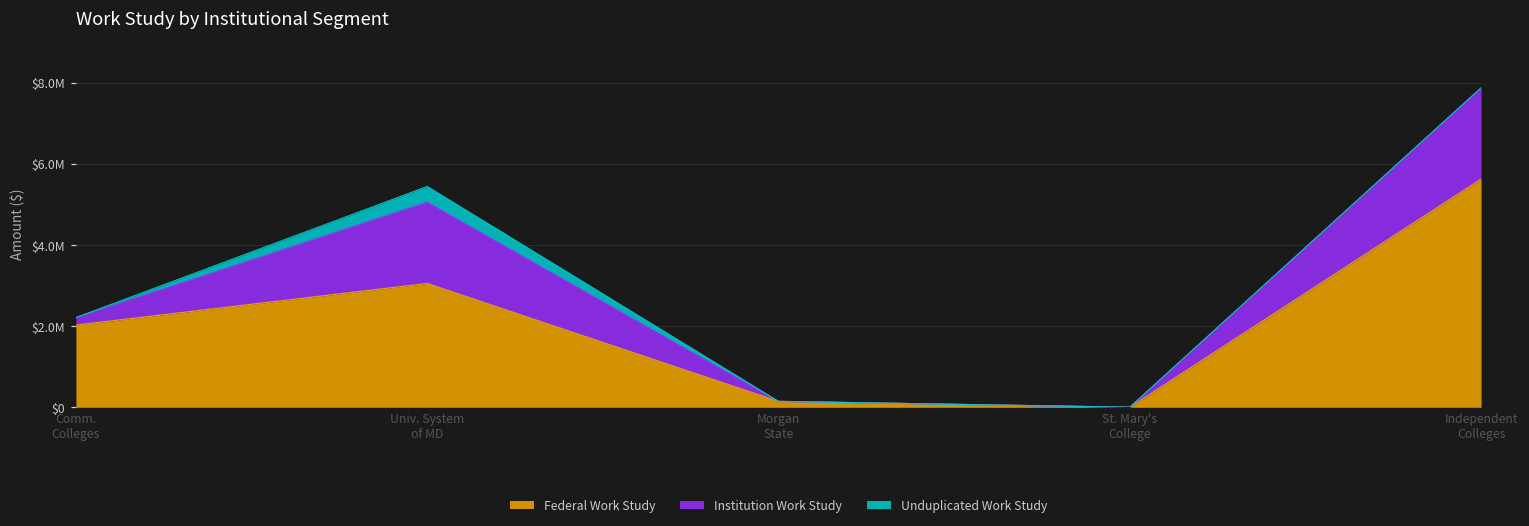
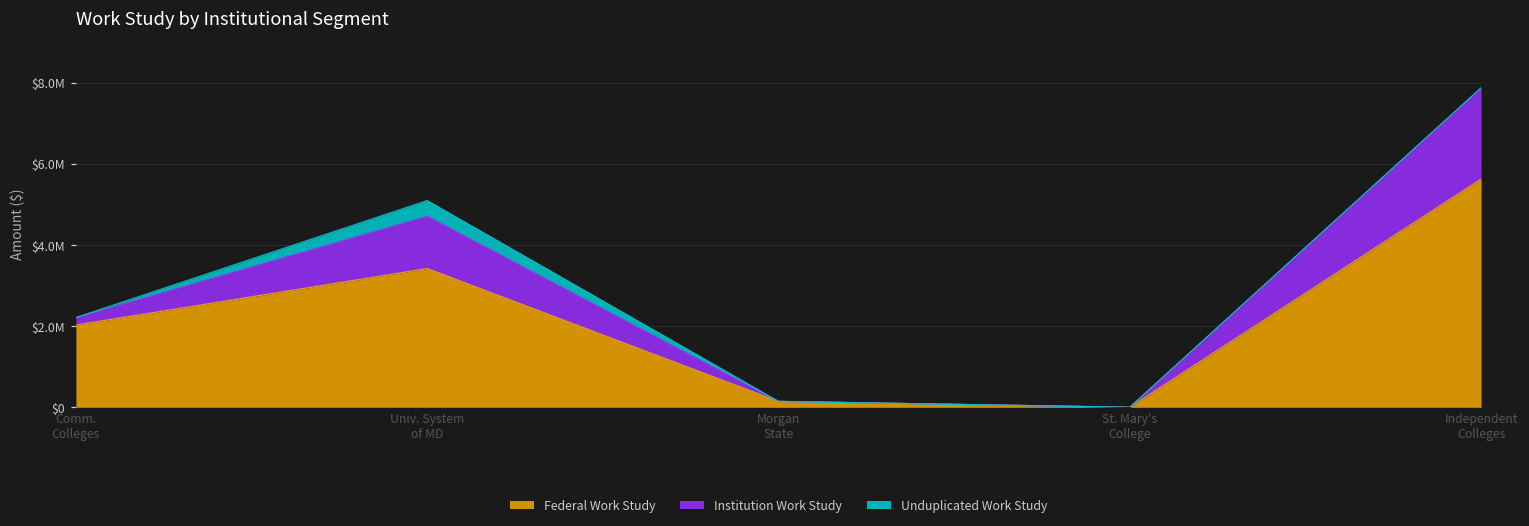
  {
    "Federal Work Study": {
      "Comm. Colleges": "$2000000",
-     "Univ. System of MD": "$3100000",
+     "Univ. System of MD": "$3400000",
      "Independent Colleges": "$5600000"
    },
    "Institution Work Study": {
-     "Univ. System of MD": "$2000000"
+     "Univ. System of MD": "$1300000"
    },
    "Unduplicated Work Study": {
      "Univ. System of MD": "$400000"
    }
  }
